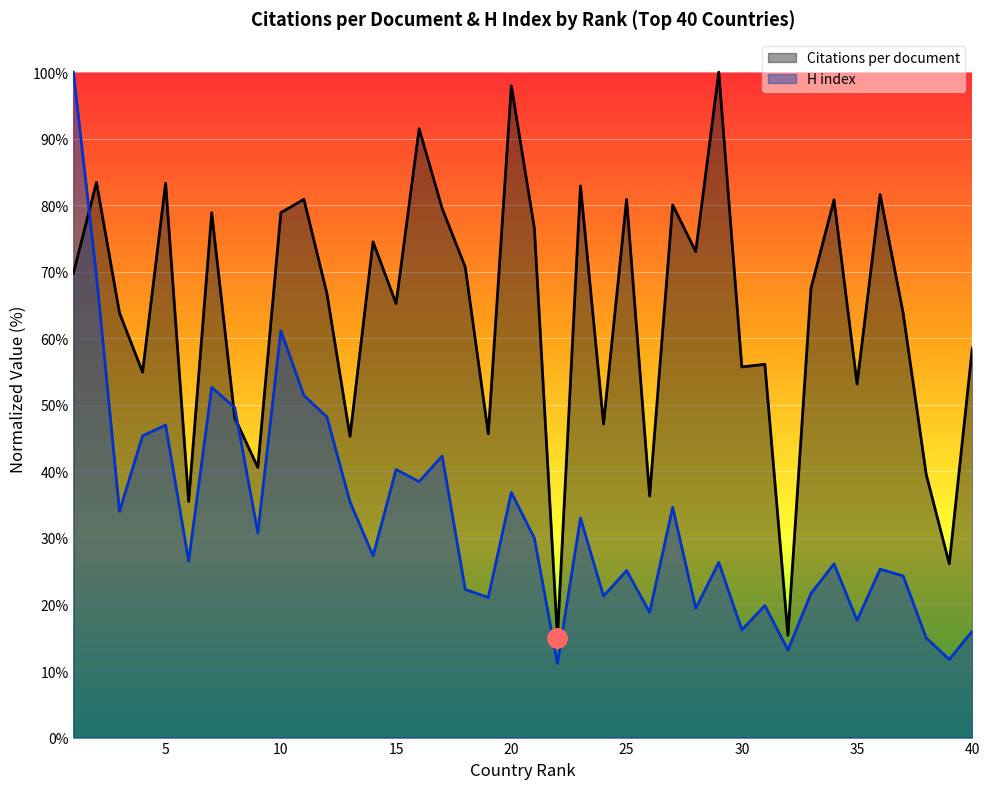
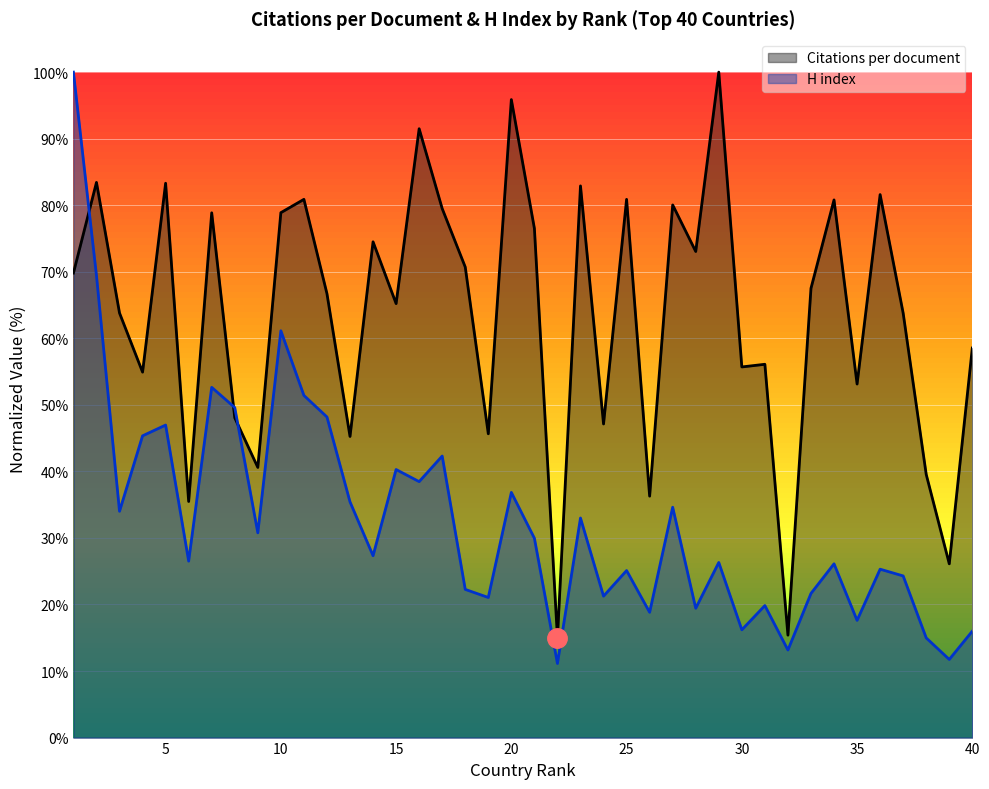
  {
    "Citations per document": {
      "5": "83%",
      "10": "79%",
      "15": "65%",
-     "20": "98%",
+     "20": "96%",
      "25": "81%",
      "30": "56%",
      "35": "53%",
      "40": "59%"
    },
    "H index": {
      "5": "47%",
      "10": "61%",
      "15": "40%",
      "20": "37%",
      "25": "25%",
      "30": "16%",
      "35": "18%",
      "40": "16%"
    }
  }
